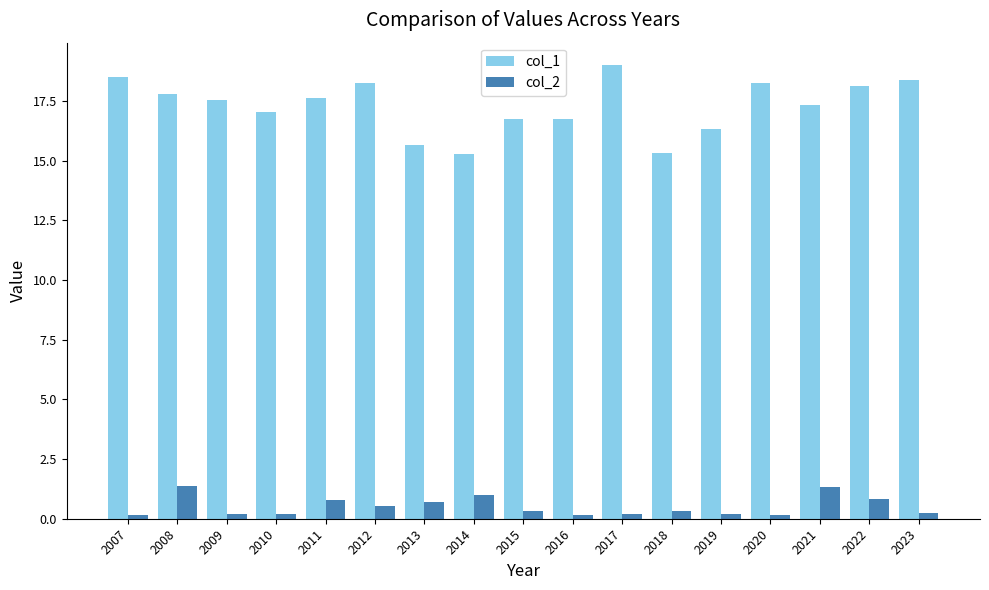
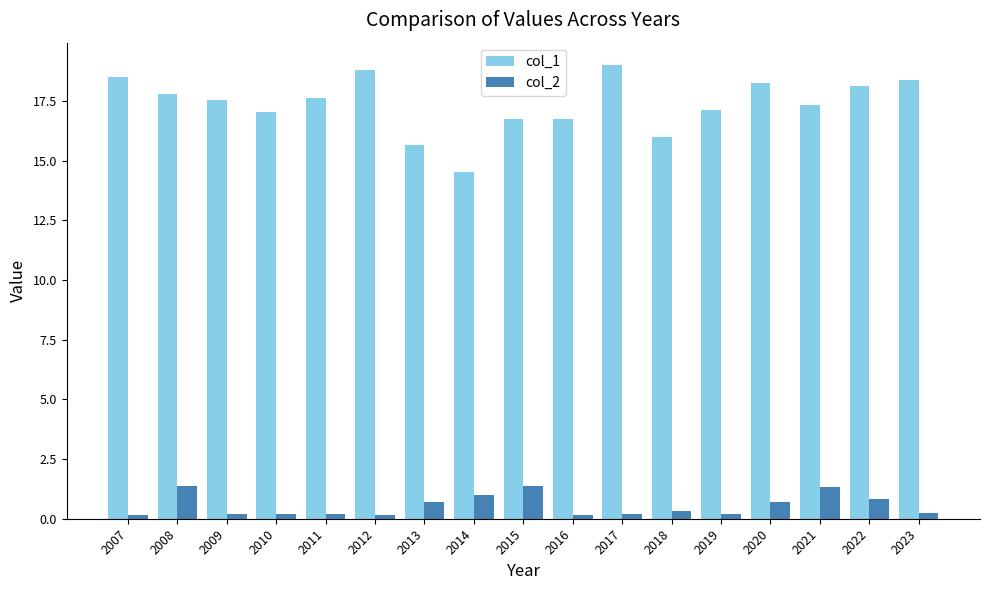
  {
    "col_1": {
      "2007": 18.5,
      "2008": 17.8,
      "2009": 17.5,
      "2010": 17.0,
      "2011": 17.6,
-     "2012": 18.2,
+     "2012": 18.8,
      "2013": 15.6,
-     "2014": 15.3,
+     "2014": 14.5,
      "2015": 16.8,
      "2016": 16.7,
      "2017": 19.0,
-     "2018": 15.3,
-     "2019": 16.3,
+     "2018": 16.0,
+     "2019": 17.1,
      "2020": 18.3,
      "2021": 17.3,
      "2022": 18.1,
      "2023": 18.4
    },
    "col_2": {
      "2007": 0.2,
      "2008": 1.4,
      "2009": 0.2,
      "2010": 0.2,
-     "2011": 0.8,
-     "2012": 0.5,
+     "2011": 0.2,
+     "2012": 0.2,
      "2013": 0.7,
      "2014": 1.0,
-     "2015": 0.3,
+     "2015": 1.4,
      "2016": 0.2,
      "2017": 0.2,
      "2018": 0.3,
      "2019": 0.2,
-     "2020": 0.2,
+     "2020": 0.7,
      "2021": 1.3,
      "2022": 0.8,
      "2023": 0.2
    }
  }
